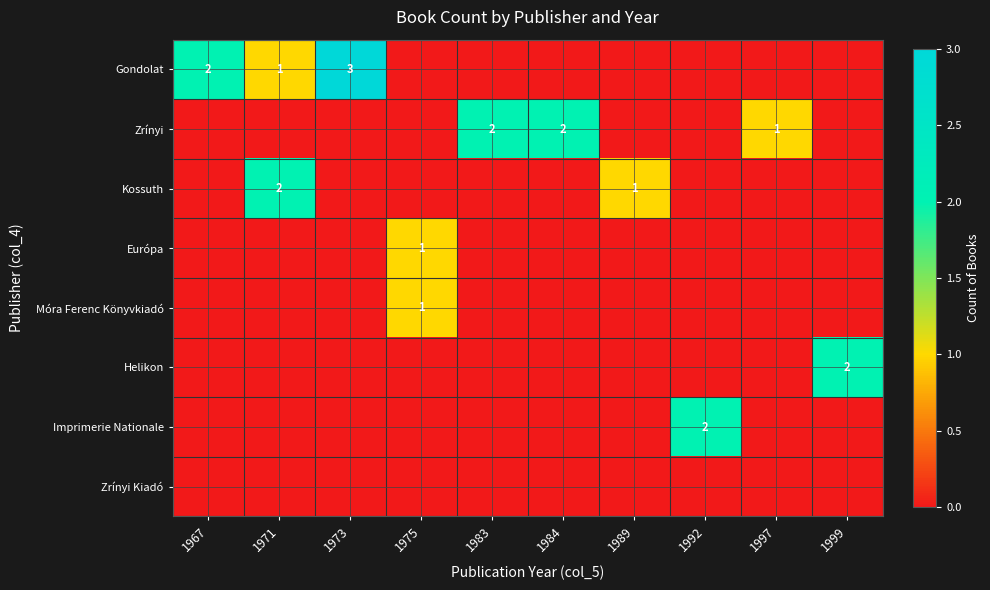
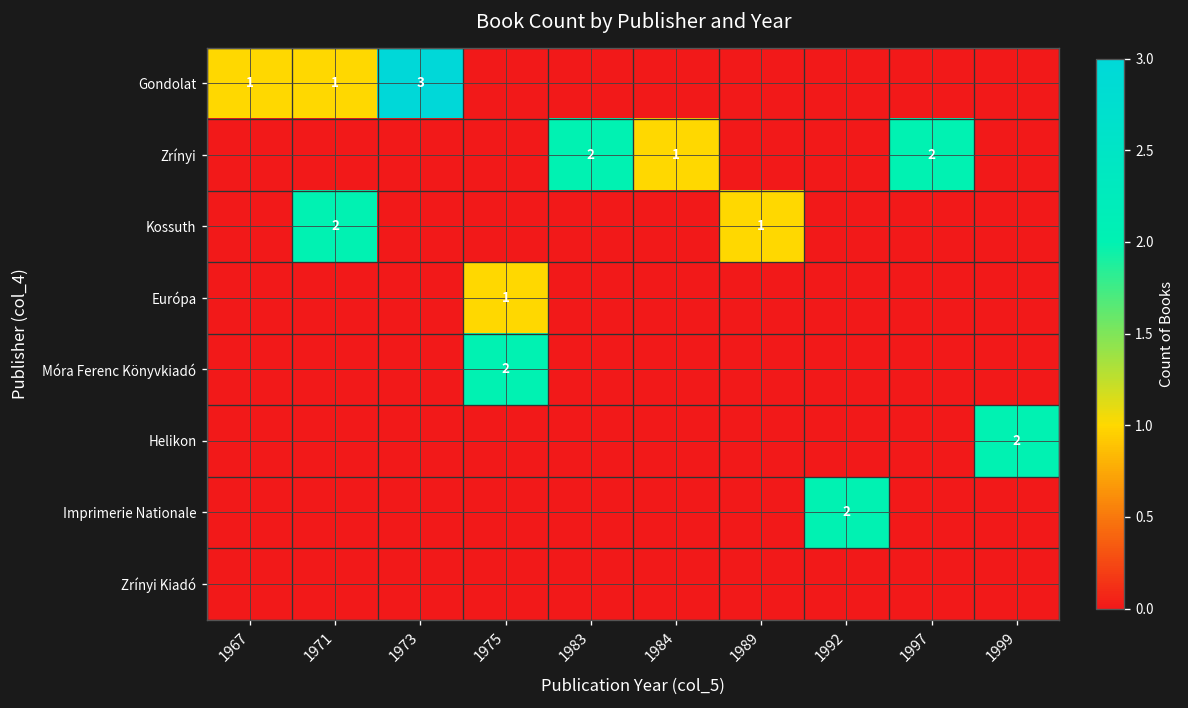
  {
    "Gondolat": {
-     "1967": 2,
+     "1967": 1,
      "1971": 1,
      "1973": 3
    },
    "Zrínyi": {
      "1983": 2,
-     "1984": 2,
-     "1997": 1
+     "1984": 1,
+     "1997": 2
    },
    "Kossuth": {
      "1971": 2,
      "1989": 1
    },
    "Európa": {
      "1975": 1
    },
    "Móra Ferenc Könyvkiadó": {
-     "1975": 1
+     "1975": 2
    },
    "Helikon": {
      "1999": 2
    },
    "Imprimerie Nationale": {
      "1992": 2
    }
  }
